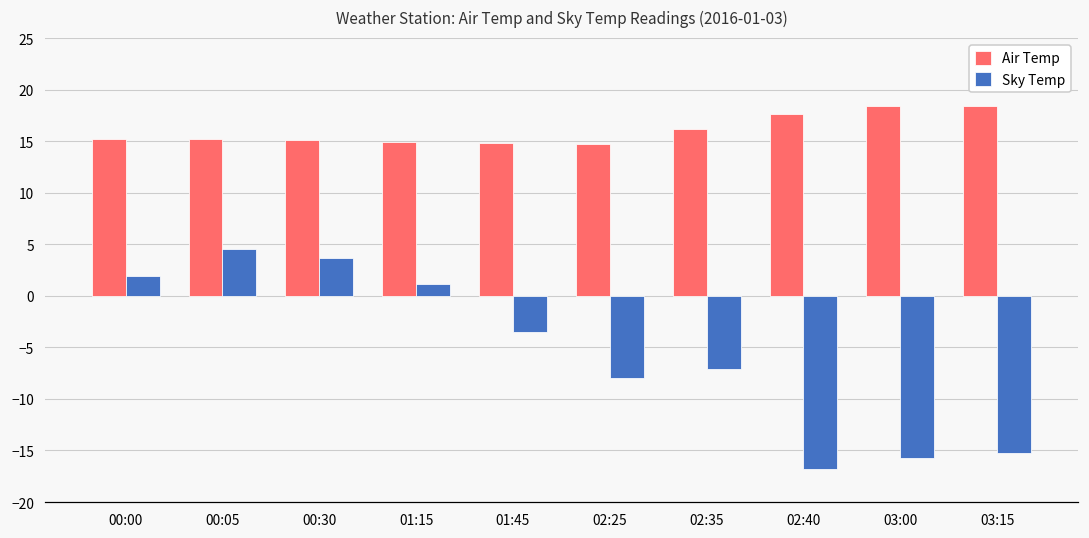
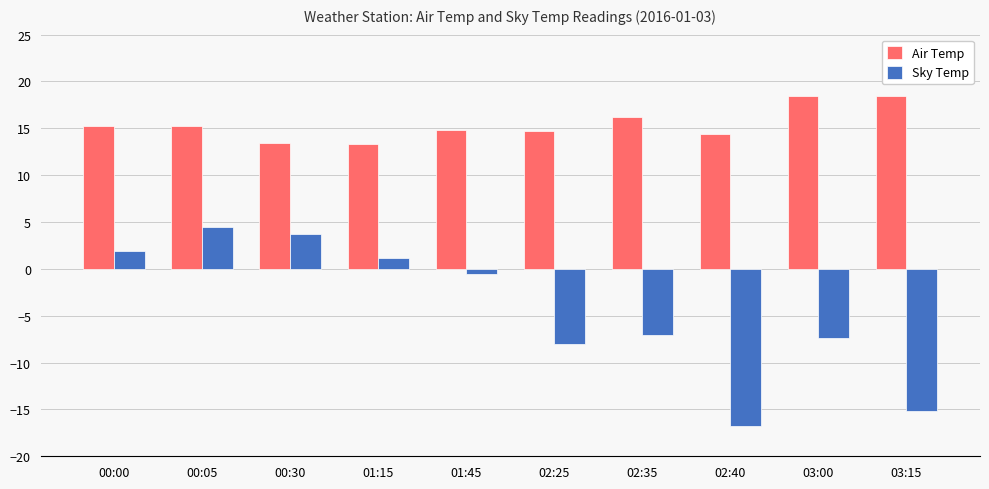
  {
    "Air Temp": {
      "00:00": 15,
      "00:05": 15,
-     "00:30": 15,
-     "01:15": 15,
+     "00:30": 13,
+     "01:15": 13,
      "01:45": 15,
      "02:25": 15,
      "02:35": 16,
-     "02:40": 18,
+     "02:40": 14,
      "03:00": 18,
      "03:15": 18
    },
    "Sky Temp": {
      "00:00": 2,
      "00:05": 5,
      "00:30": 4,
      "01:15": 1,
-     "01:45": -4,
+     "01:45": -1,
      "02:25": -8,
      "02:35": -7,
      "02:40": -17,
-     "03:00": -16,
+     "03:00": -7,
      "03:15": -15
    }
  }
